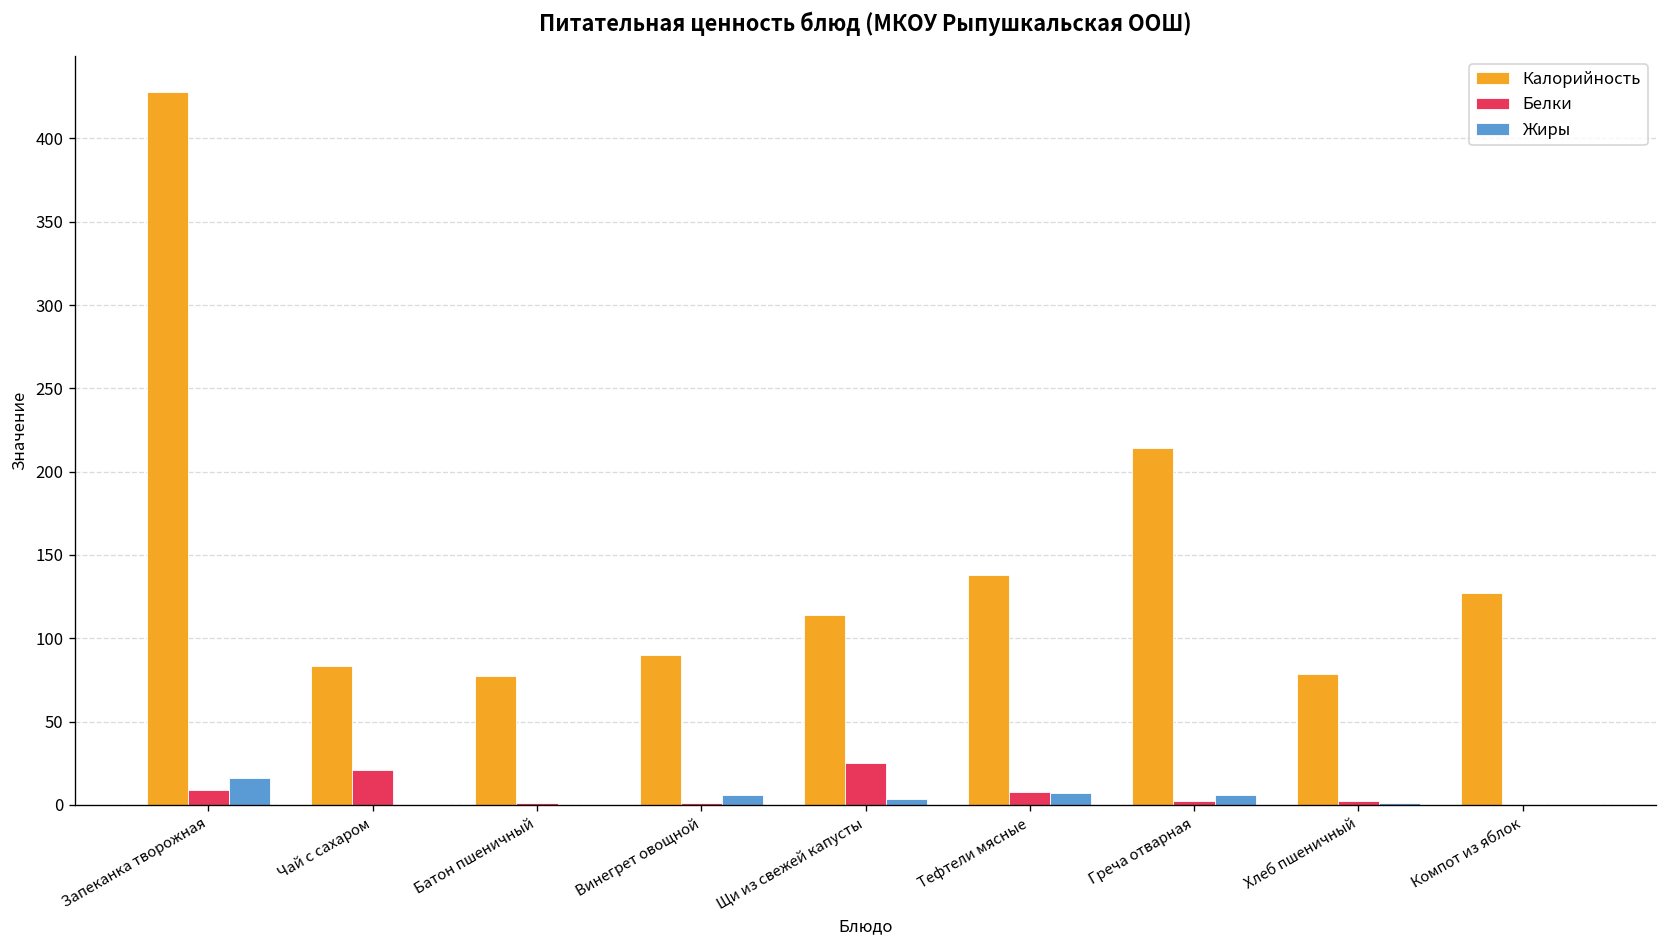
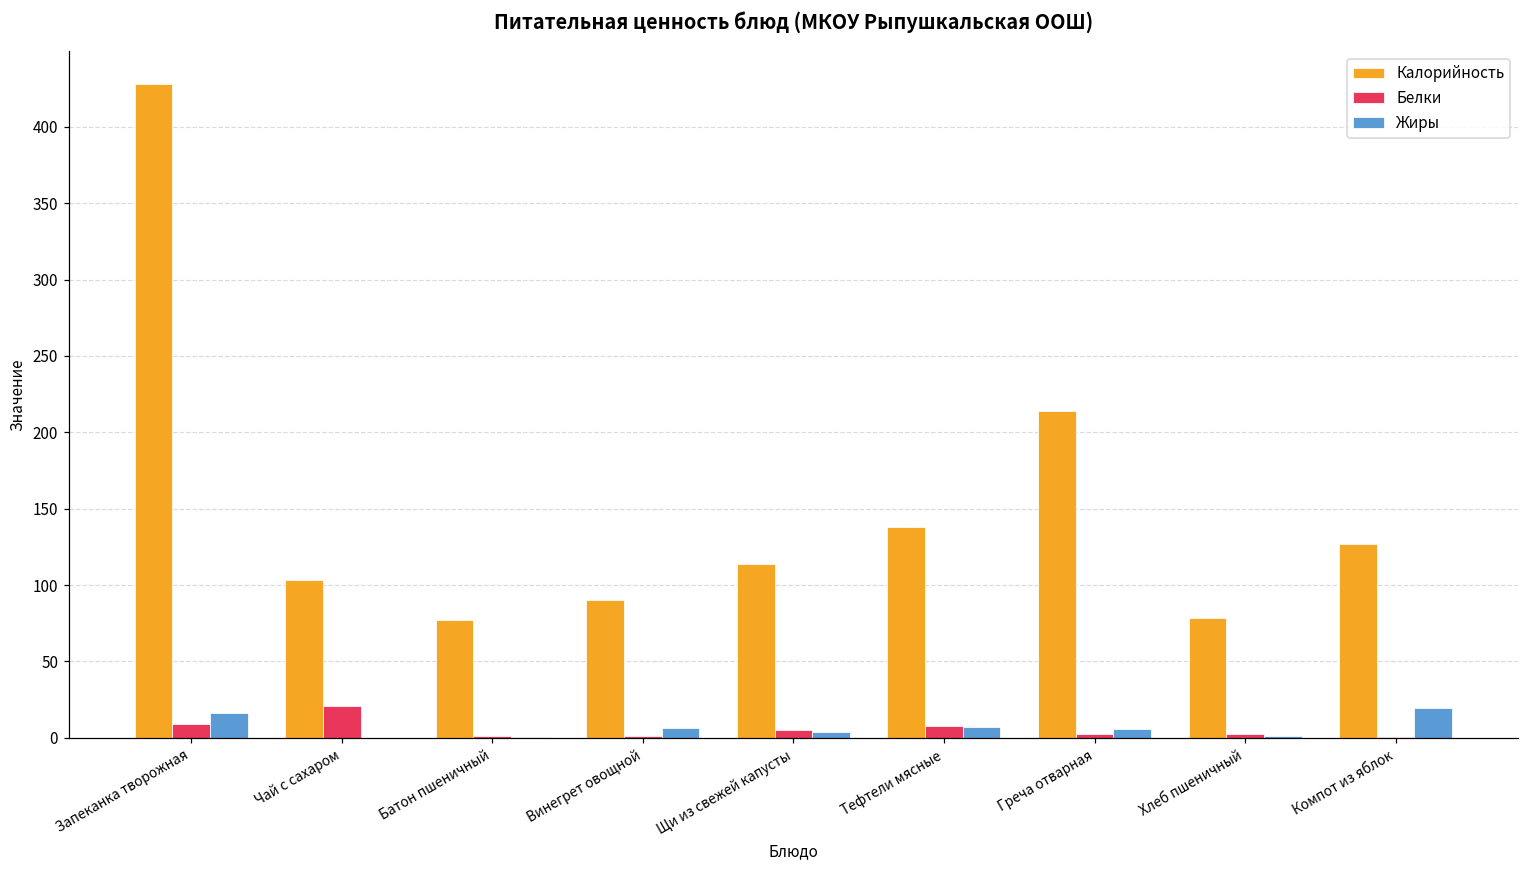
  {
    "Калорийность": {
      "Запеканка творожная": 428,
-     "Чай с сахаром": 83,
+     "Чай с сахаром": 103,
      "Батон пшеничный": 77,
      "Винегрет овощной": 90,
      "Щи из свежей капусты": 114,
      "Тефтели мясные": 138,
      "Греча отварная": 214,
      "Хлеб пшеничный": 79,
      "Компот из яблок": 127
    },
    "Белки": {
      "Запеканка творожная": 9,
      "Чай с сахаром": 21,
-     "Щи из свежей капусты": 25,
+     "Щи из свежей капусты": 5,
      "Тефтели мясные": 8,
      "Греча отварная": 2,
      "Хлеб пшеничный": 2
    },
    "Жиры": {
      "Запеканка творожная": 16,
      "Винегрет овощной": 6,
      "Щи из свежей капусты": 4,
      "Тефтели мясные": 7,
      "Греча отварная": 6,
-     "Компот из яблок": 0
+     "Компот из яблок": 19
    }
  }
